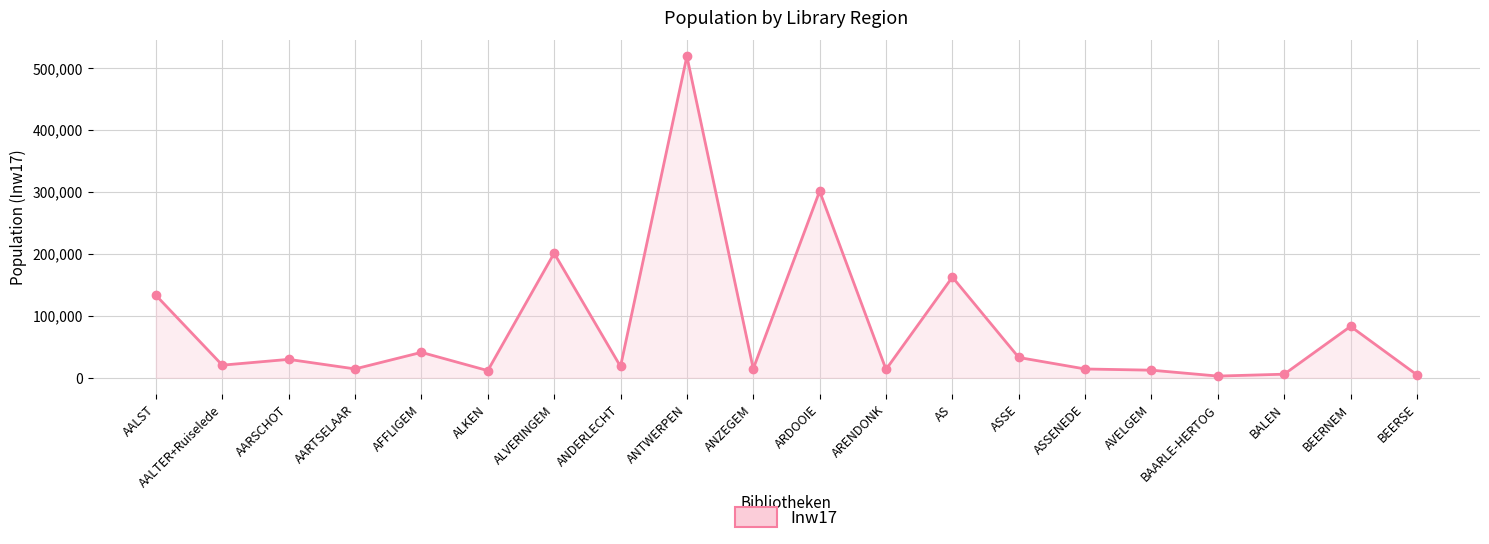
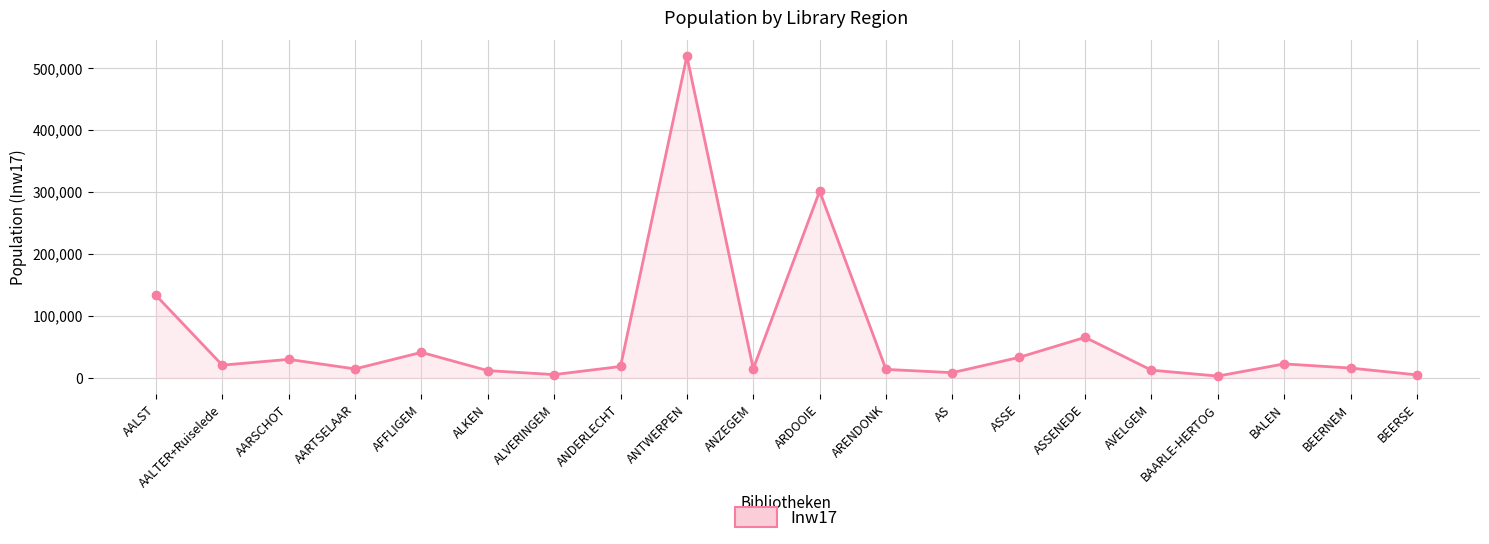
  {
    "AALST": "130,000",
    "AALTER+Ruiselede": "20,000",
    "AARSCHOT": "30,000",
    "AARTSELAAR": "10,000",
    "AFFLIGEM": "40,000",
    "ALKEN": "10,000",
-   "ALVERINGEM": "200,000",
+   "ALVERINGEM": "10,000",
    "ANDERLECHT": "20,000",
    "ANTWERPEN": "520,000",
    "ANZEGEM": "10,000",
    "ARDOOIE": "300,000",
    "ARENDONK": "10,000",
-   "AS": "160,000",
+   "AS": "10,000",
    "ASSE": "30,000",
-   "ASSENEDE": "10,000",
+   "ASSENEDE": "70,000",
    "AVELGEM": "10,000",
    "BAARLE-HERTOG": "0",
-   "BALEN": "10,000",
-   "BEERNEM": "80,000",
+   "BALEN": "20,000",
+   "BEERNEM": "20,000",
    "BEERSE": "0"
  }
